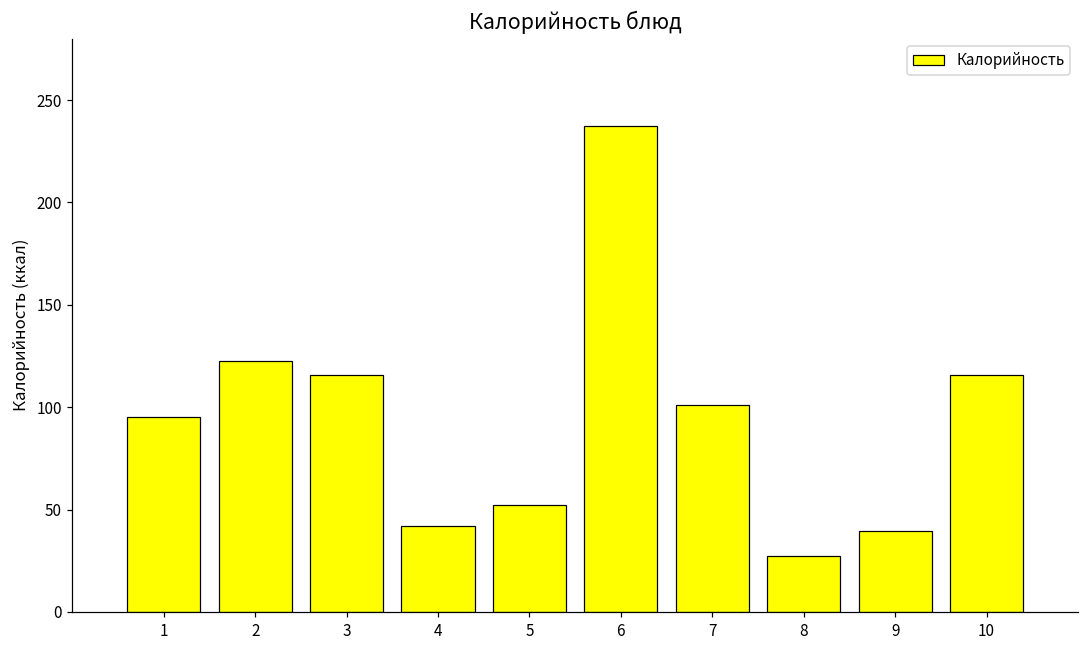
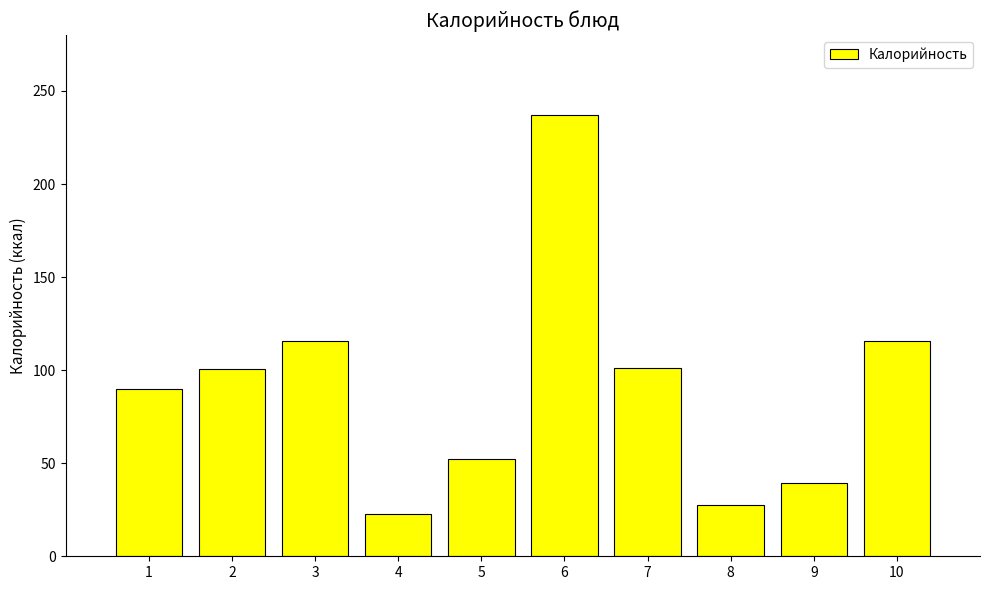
  {
-   "1": 95,
-   "2": 122,
+   "1": 90,
+   "2": 100,
    "3": 116,
-   "4": 42,
+   "4": 23,
    "5": 52,
    "6": 237,
    "7": 101,
    "8": 27,
    "9": 40,
    "10": 116
  }
